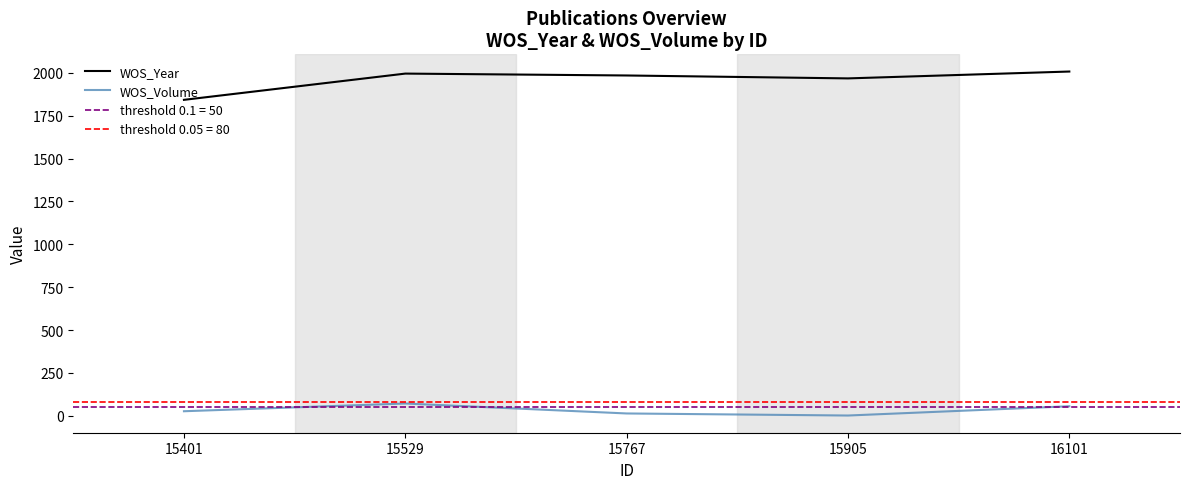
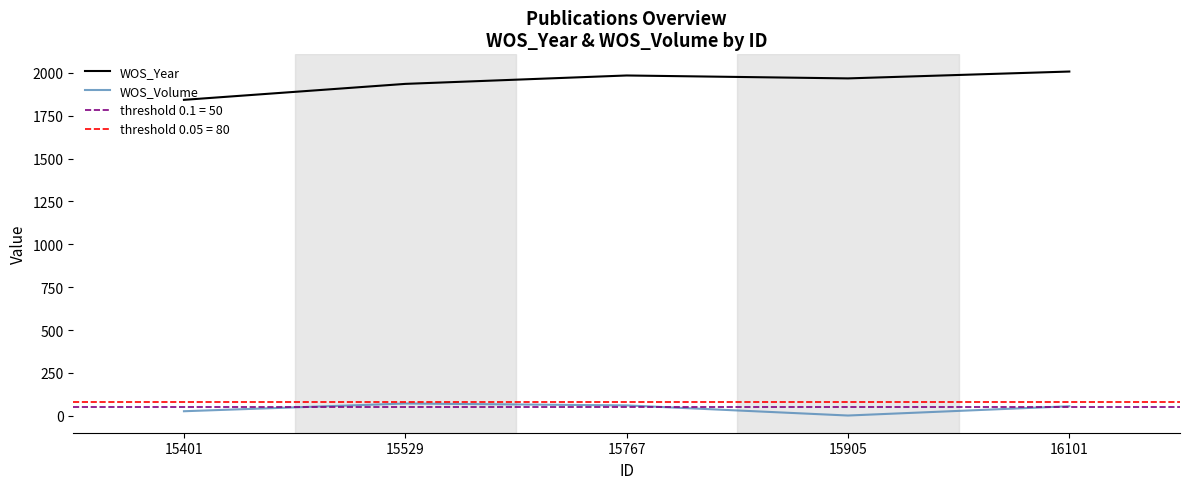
  {
    "WOS_Year": {
      "15401": 1840,
-     "15529": 2000,
+     "15529": 1940,
      "15767": 1980,
      "15905": 1970,
      "16101": 2010
    },
    "WOS_Volume": {
      "15401": 30,
      "15529": 70,
-     "15767": 10,
+     "15767": 60,
      "15905": 0,
      "16101": 60
    }
  }
